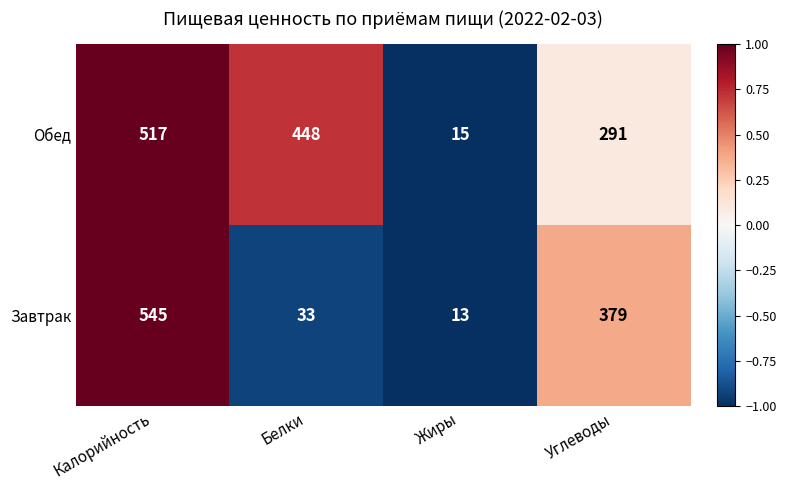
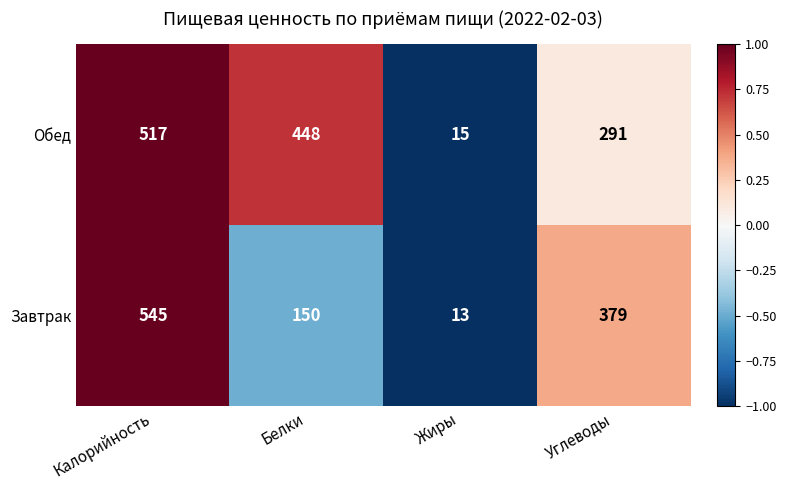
  {
    "Обед": {
      "Калорийность": 517,
      "Белки": 448,
      "Жиры": 15,
      "Углеводы": 291
    },
    "Завтрак": {
      "Калорийность": 545,
-     "Белки": 33,
+     "Белки": 150,
      "Жиры": 13,
      "Углеводы": 379
    }
  }
